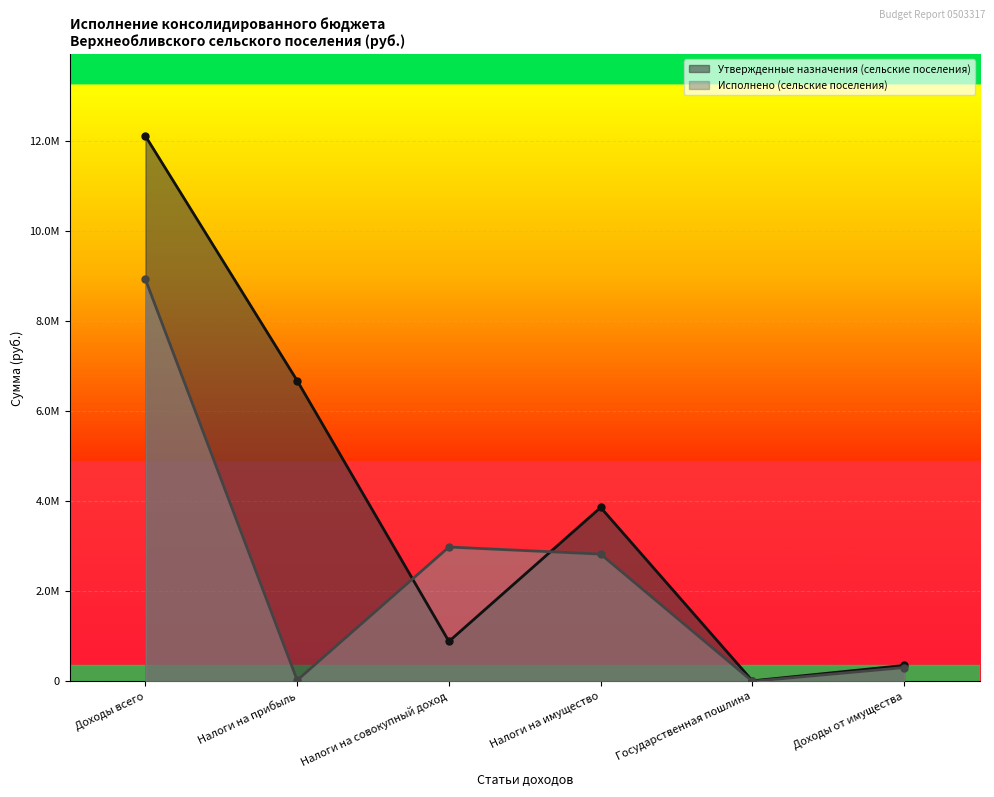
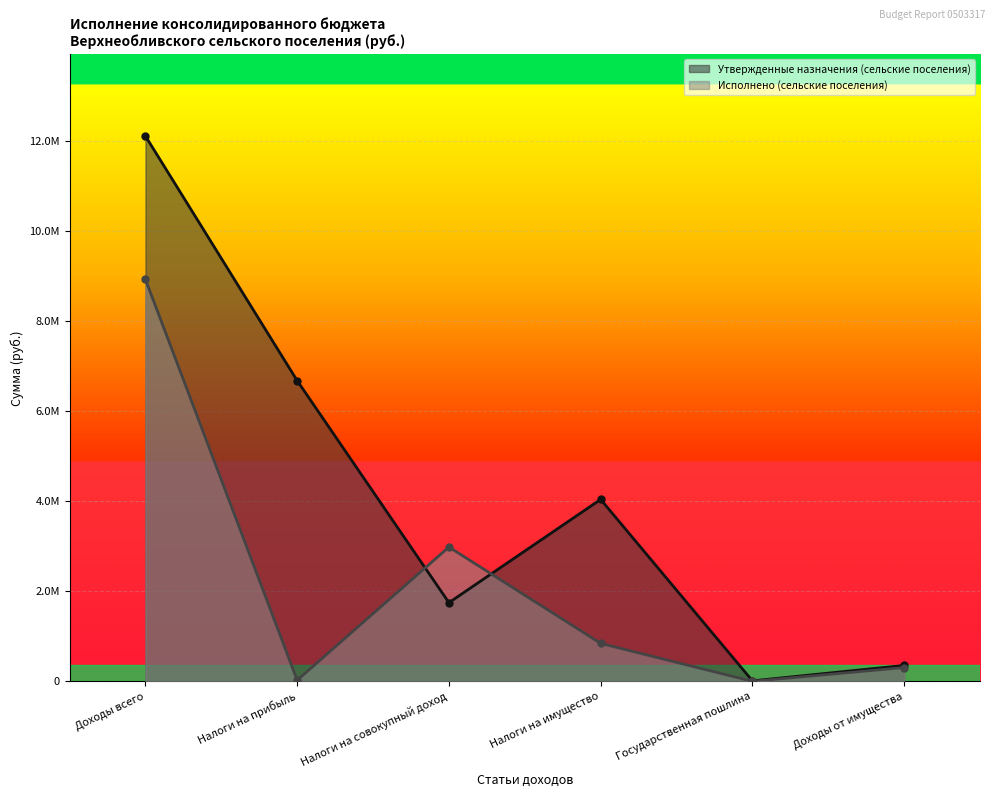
  {
    "Утвержденные назначения (сельские поселения)": {
      "Доходы всего": 12100000,
      "Налоги на прибыль": 6700000,
-     "Налоги на совокупный доход": 900000,
-     "Налоги на имущество": 3900000
+     "Налоги на совокупный доход": 1700000,
+     "Налоги на имущество": 4000000
    },
    "Исполнено (сельские поселения)": {
      "Доходы всего": 8900000,
      "Налоги на совокупный доход": 3000000,
-     "Налоги на имущество": 2800000
+     "Налоги на имущество": 800000
    }
  }
